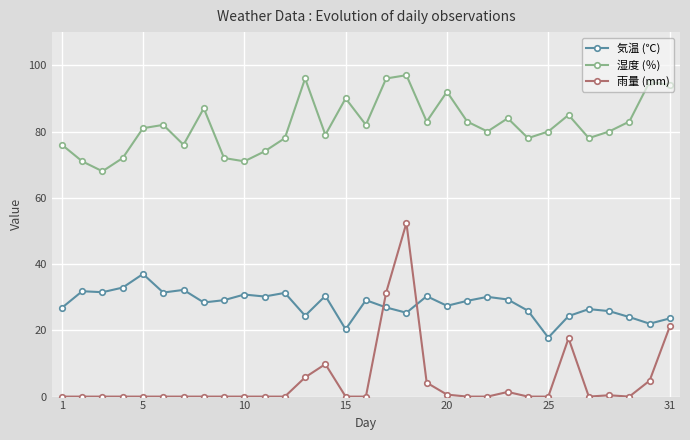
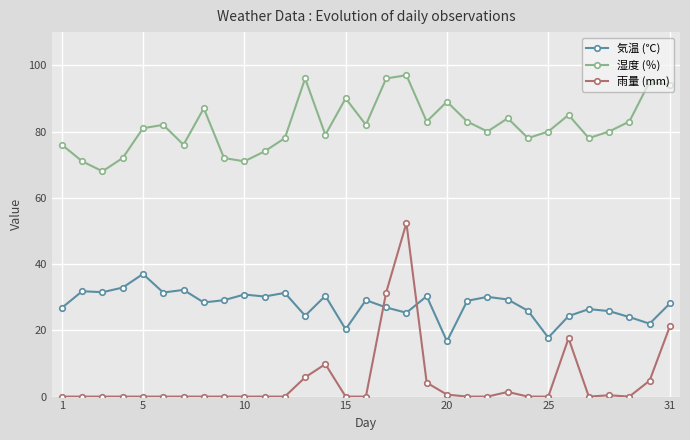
  {
    "気温 (℃)": {
      "1": 27,
      "5": 37,
      "10": 31,
      "15": 20,
-     "20": 27,
+     "20": 17,
      "25": 18,
-     "31": 24
+     "31": 28
    },
    "湿度 (％)": {
      "1": 76,
      "5": 81,
      "10": 71,
      "15": 90,
-     "20": 92,
+     "20": 89,
      "25": 80
    },
    "雨量 (mm)": {
      "1": 0,
      "5": 0,
      "10": 0,
      "15": 0,
      "20": 1,
      "25": 0,
      "31": 21
    }
  }
